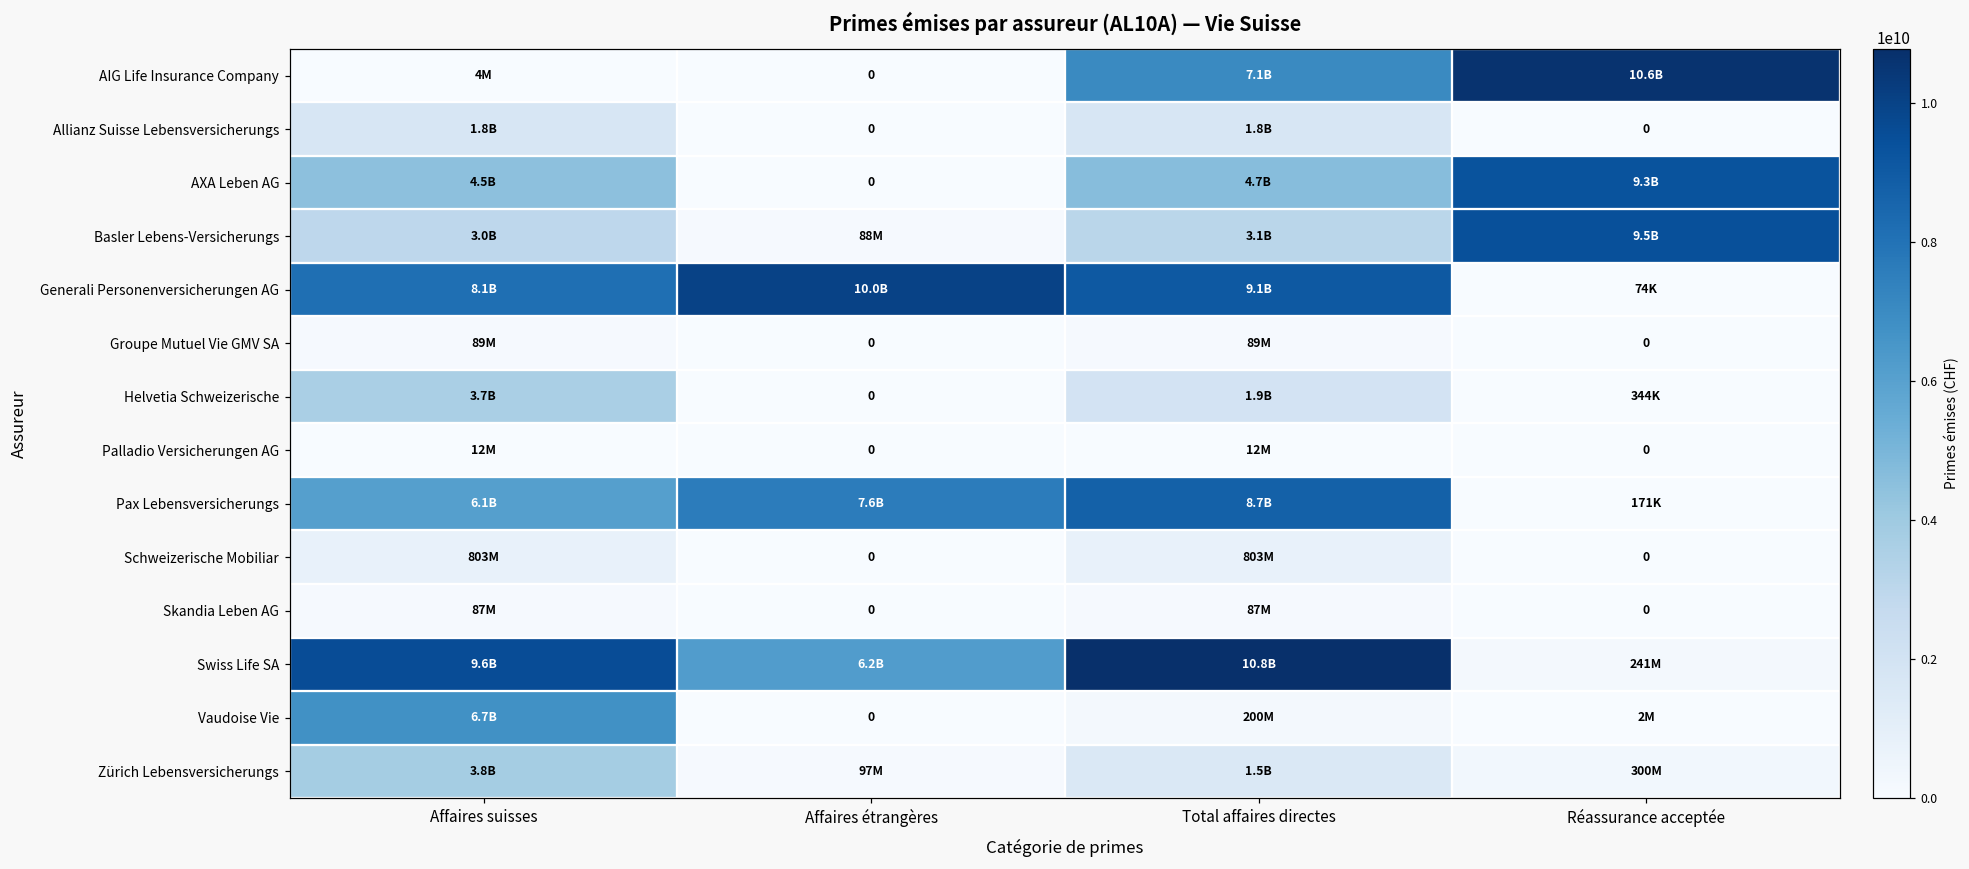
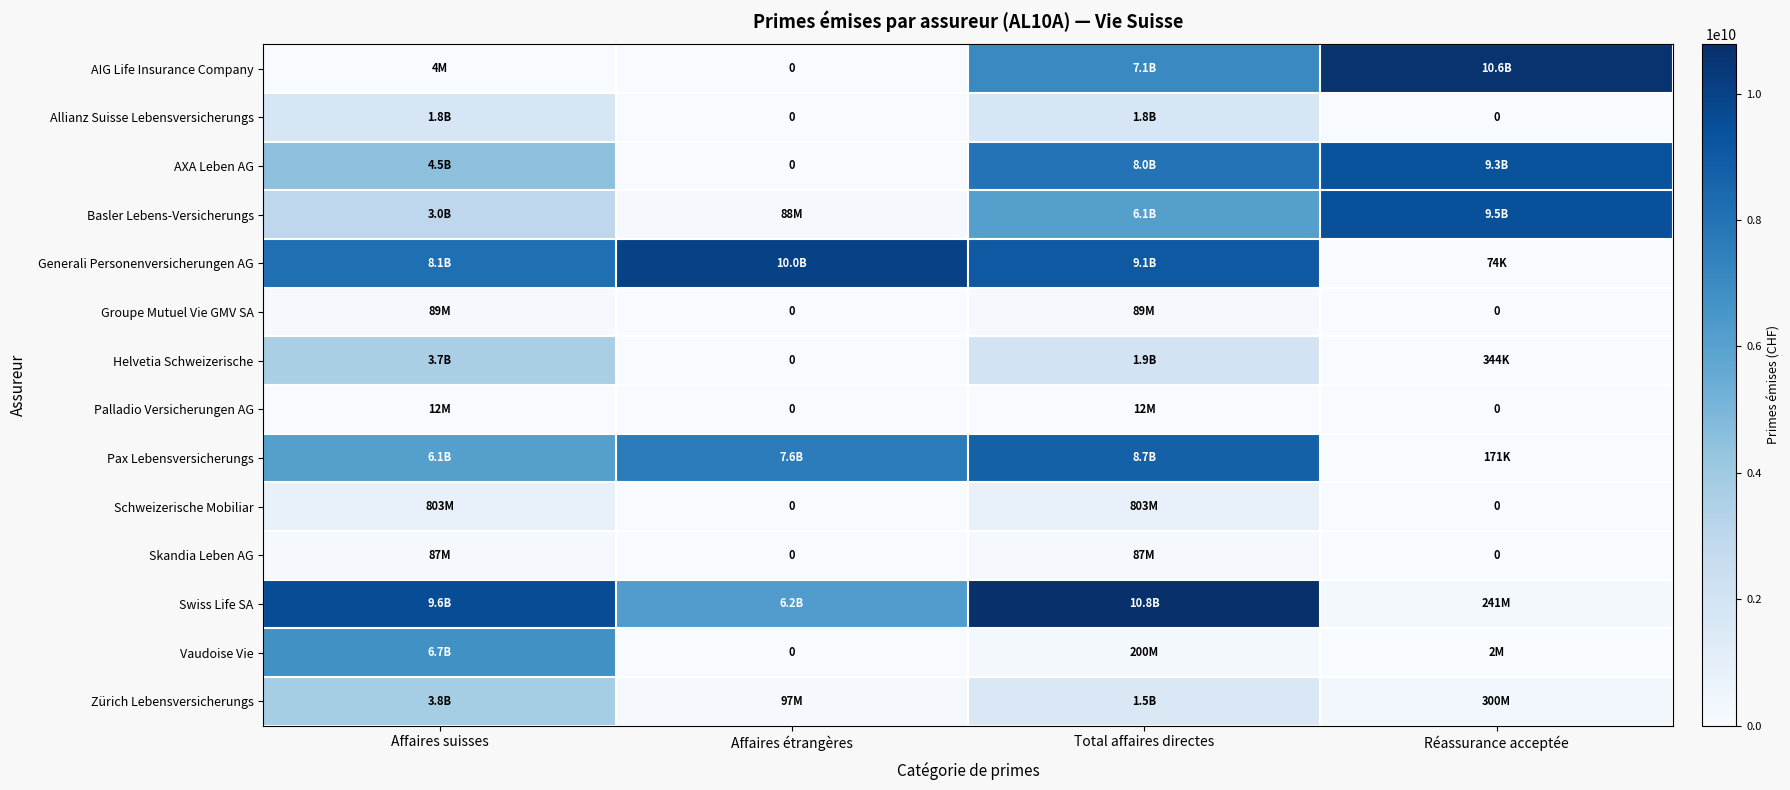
  {
    "AIG Life Insurance Company": {
      "Affaires suisses": "4M",
      "Affaires étrangères": "0",
      "Total affaires directes": "7.1B",
      "Réassurance acceptée": "10.6B"
    },
    "Allianz Suisse Lebensversicherungs": {
      "Affaires suisses": "1.8B",
      "Affaires étrangères": "0",
      "Total affaires directes": "1.8B",
      "Réassurance acceptée": "0"
    },
    "AXA Leben AG": {
      "Affaires suisses": "4.5B",
      "Affaires étrangères": "0",
-     "Total affaires directes": "4.7B",
+     "Total affaires directes": "8.0B",
      "Réassurance acceptée": "9.3B"
    },
    "Basler Lebens-Versicherungs": {
      "Affaires suisses": "3.0B",
      "Affaires étrangères": "88M",
-     "Total affaires directes": "3.1B",
+     "Total affaires directes": "6.1B",
      "Réassurance acceptée": "9.5B"
    },
    "Generali Personenversicherungen AG": {
      "Affaires suisses": "8.1B",
      "Affaires étrangères": "10.0B",
      "Total affaires directes": "9.1B",
      "Réassurance acceptée": "74K"
    },
    "Groupe Mutuel Vie GMV SA": {
      "Affaires suisses": "89M",
      "Affaires étrangères": "0",
      "Total affaires directes": "89M",
      "Réassurance acceptée": "0"
    },
    "Helvetia Schweizerische": {
      "Affaires suisses": "3.7B",
      "Affaires étrangères": "0",
      "Total affaires directes": "1.9B",
      "Réassurance acceptée": "344K"
    },
    "Palladio Versicherungen AG": {
      "Affaires suisses": "12M",
      "Affaires étrangères": "0",
      "Total affaires directes": "12M",
      "Réassurance acceptée": "0"
    },
    "Pax Lebensversicherungs": {
      "Affaires suisses": "6.1B",
      "Affaires étrangères": "7.6B",
      "Total affaires directes": "8.7B",
      "Réassurance acceptée": "171K"
    },
    "Schweizerische Mobiliar": {
      "Affaires suisses": "803M",
      "Affaires étrangères": "0",
      "Total affaires directes": "803M",
      "Réassurance acceptée": "0"
    },
    "Skandia Leben AG": {
      "Affaires suisses": "87M",
      "Affaires étrangères": "0",
      "Total affaires directes": "87M",
      "Réassurance acceptée": "0"
    },
    "Swiss Life SA": {
      "Affaires suisses": "9.6B",
      "Affaires étrangères": "6.2B",
      "Total affaires directes": "10.8B",
      "Réassurance acceptée": "241M"
    },
    "Vaudoise Vie": {
      "Affaires suisses": "6.7B",
      "Affaires étrangères": "0",
      "Total affaires directes": "200M",
      "Réassurance acceptée": "2M"
    },
    "Zürich Lebensversicherungs": {
      "Affaires suisses": "3.8B",
      "Affaires étrangères": "97M",
      "Total affaires directes": "1.5B",
      "Réassurance acceptée": "300M"
    }
  }
